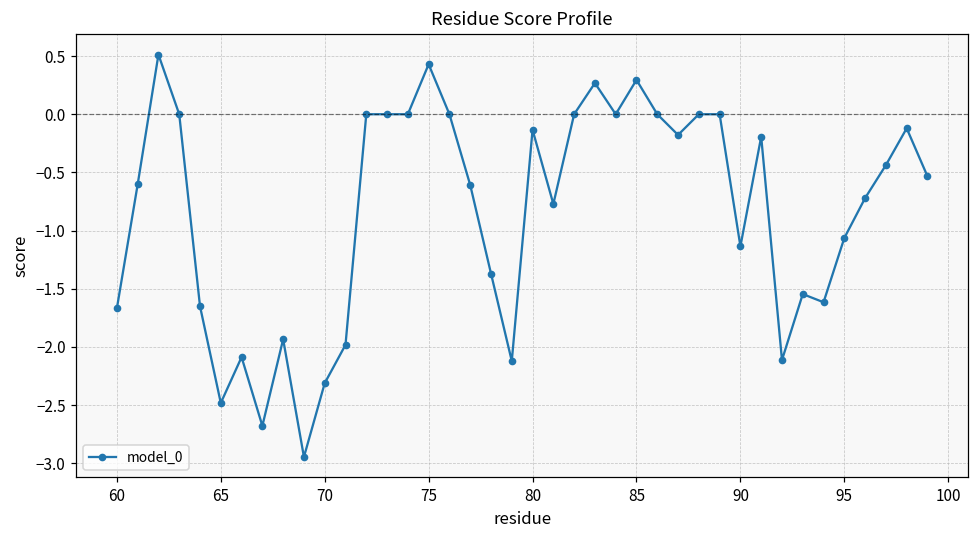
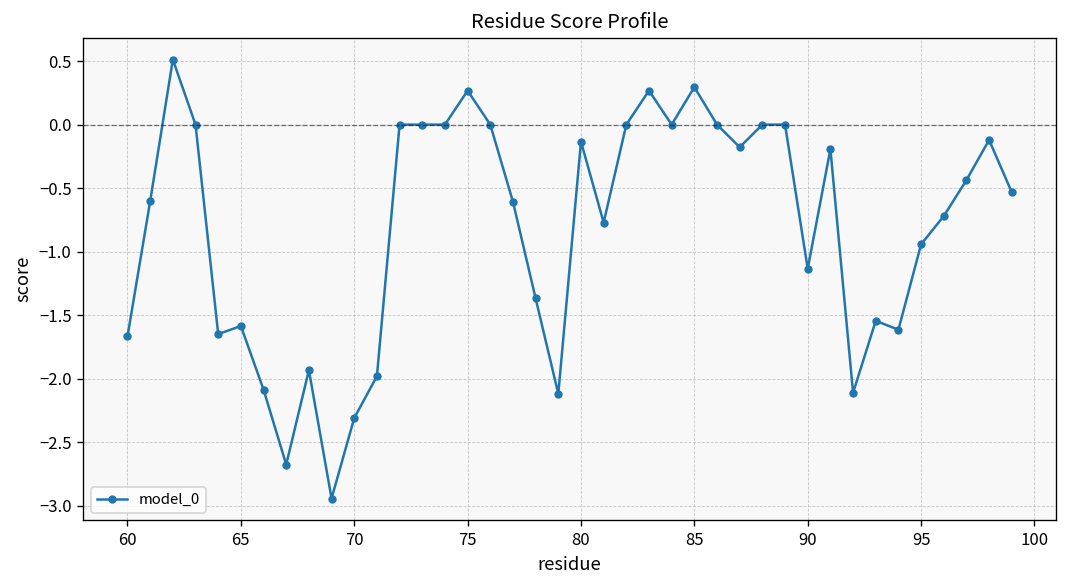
  {
    "60": -1.67,
-   "65": -2.48,
+   "65": -1.59,
    "70": -2.31,
-   "75": 0.43,
+   "75": 0.27,
    "80": -0.13,
    "85": 0.30,
    "90": -1.14,
-   "95": -1.06
+   "95": -0.94
  }
